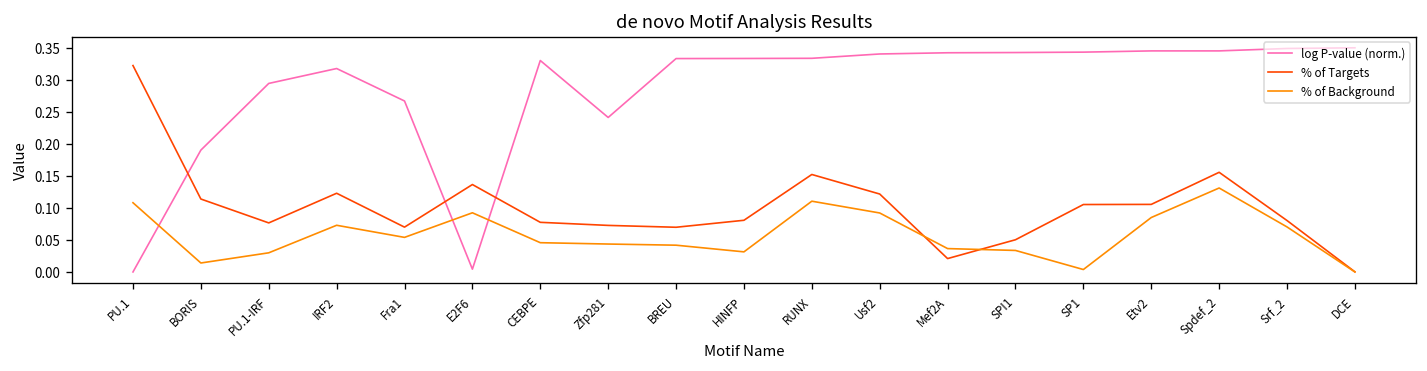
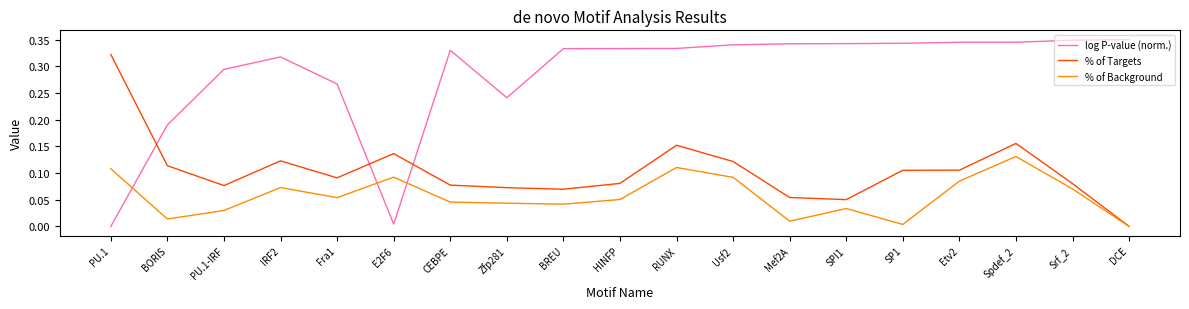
  {
    "log P-value (norm.)": {
      "PU.1": 0.00,
      "BORIS": 0.19,
      "PU.1-IRF": 0.29,
      "IRF2": 0.32,
      "Fra1": 0.27,
      "E2F6": 0.00,
      "CEBPE": 0.33,
      "Zfp281": 0.24,
      "BREU": 0.33,
      "HINFP": 0.33,
      "RUNX": 0.33,
      "Usf2": 0.34,
      "Mef2A": 0.34,
      "SPI1": 0.34,
      "SP1": 0.34,
      "Etv2": 0.35,
      "Spdef_2": 0.35
    },
    "% of Targets": {
      "PU.1": 0.32,
      "BORIS": 0.11,
      "PU.1-IRF": 0.08,
      "IRF2": 0.12,
-     "Fra1": 0.07,
+     "Fra1": 0.09,
      "E2F6": 0.14,
      "CEBPE": 0.08,
      "Zfp281": 0.07,
      "BREU": 0.07,
      "HINFP": 0.08,
      "RUNX": 0.15,
      "Usf2": 0.12,
-     "Mef2A": 0.02,
+     "Mef2A": 0.05,
      "SPI1": 0.05,
      "SP1": 0.11,
      "Etv2": 0.11,
      "Spdef_2": 0.16,
      "Srf_2": 0.08
    },
    "% of Background": {
      "PU.1": 0.11,
      "BORIS": 0.01,
      "PU.1-IRF": 0.03,
      "IRF2": 0.07,
      "Fra1": 0.05,
      "E2F6": 0.09,
      "CEBPE": 0.05,
      "Zfp281": 0.04,
      "BREU": 0.04,
-     "HINFP": 0.03,
+     "HINFP": 0.05,
      "RUNX": 0.11,
      "Usf2": 0.09,
-     "Mef2A": 0.04,
+     "Mef2A": 0.01,
      "SPI1": 0.03,
      "SP1": 0.00,
      "Etv2": 0.09,
      "Spdef_2": 0.13,
      "Srf_2": 0.07
    }
  }
